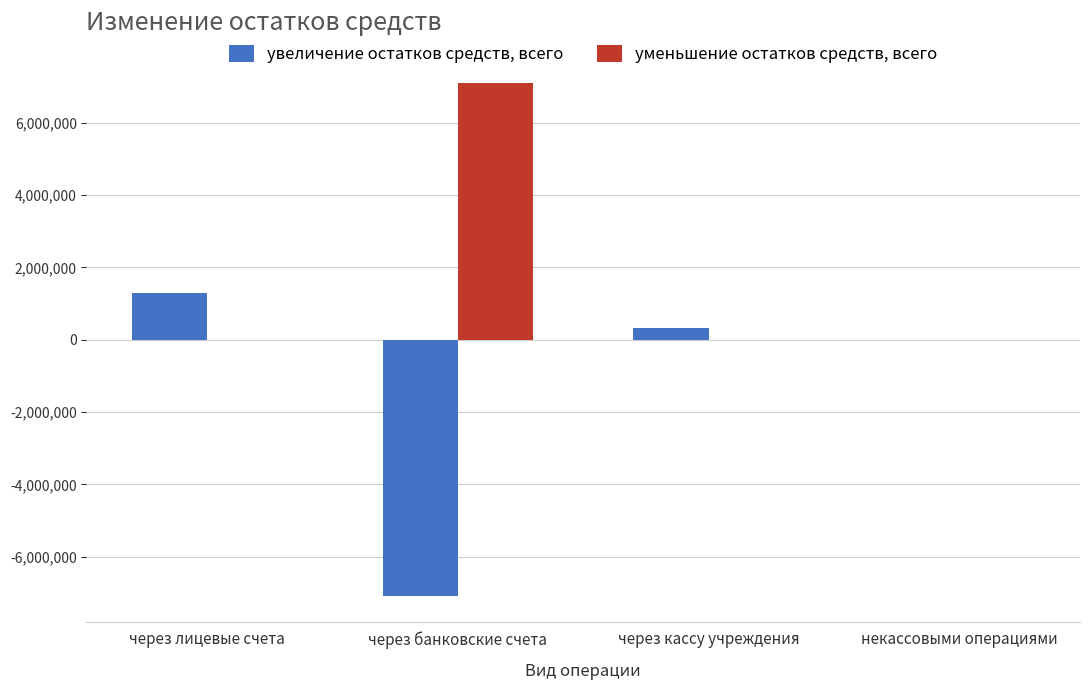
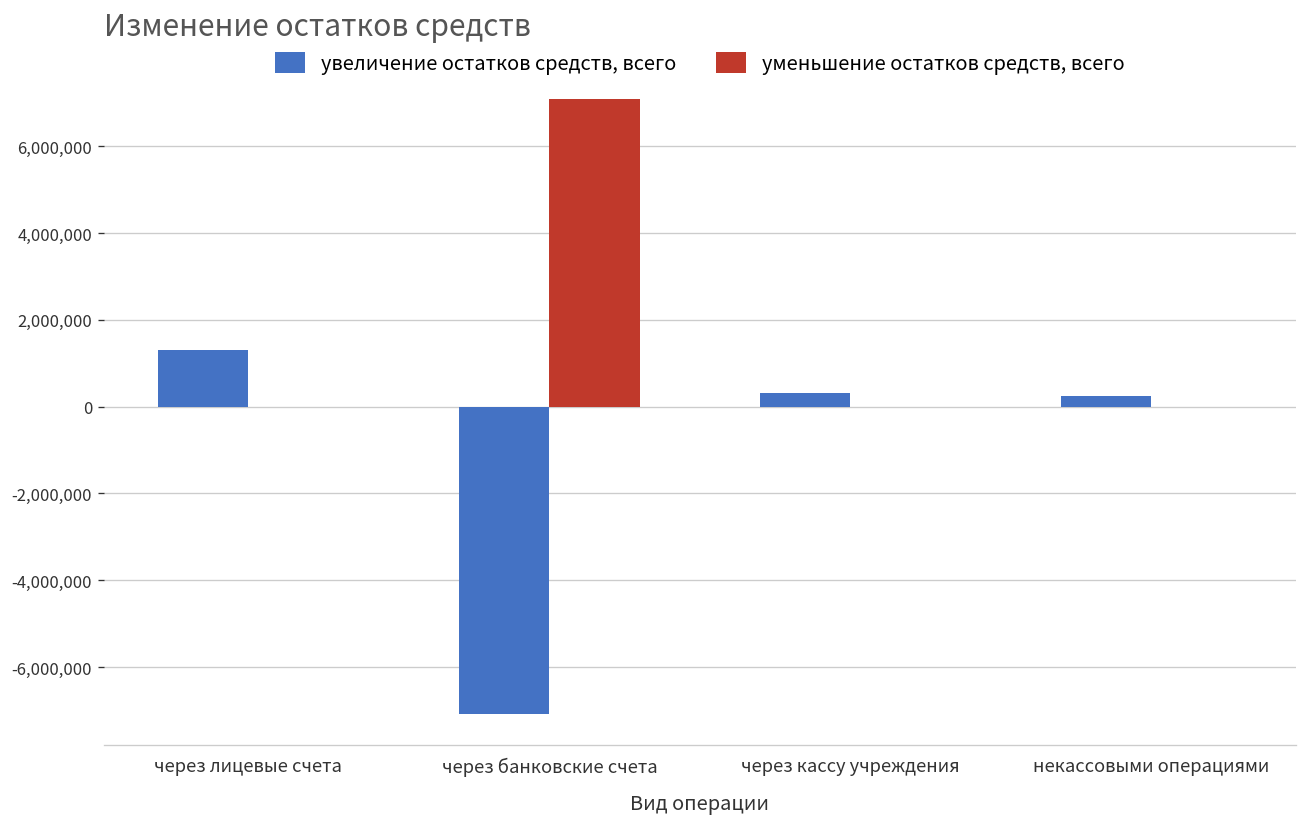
  {
    "увеличение остатков средств, всего": {
      "через лицевые счета": "1,300,000",
      "через банковские счета": "-7,100,000",
      "через кассу учреждения": "300,000",
-     "некассовыми операциями": "0"
+     "некассовыми операциями": "200,000"
    },
    "уменьшение остатков средств, всего": {
      "через лицевые счета": "0",
      "через банковские счета": "7,100,000",
      "через кассу учреждения": "0",
      "некассовыми операциями": "0"
    }
  }
